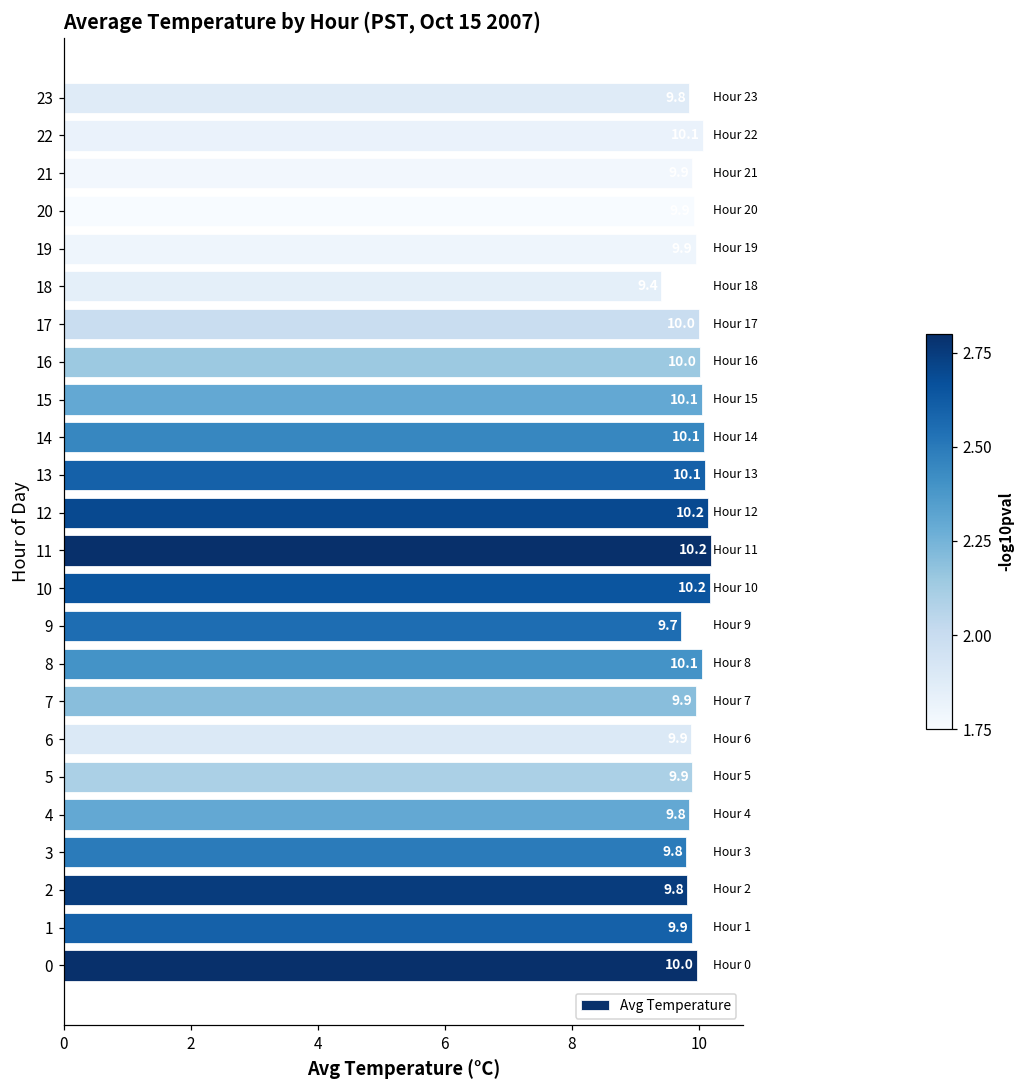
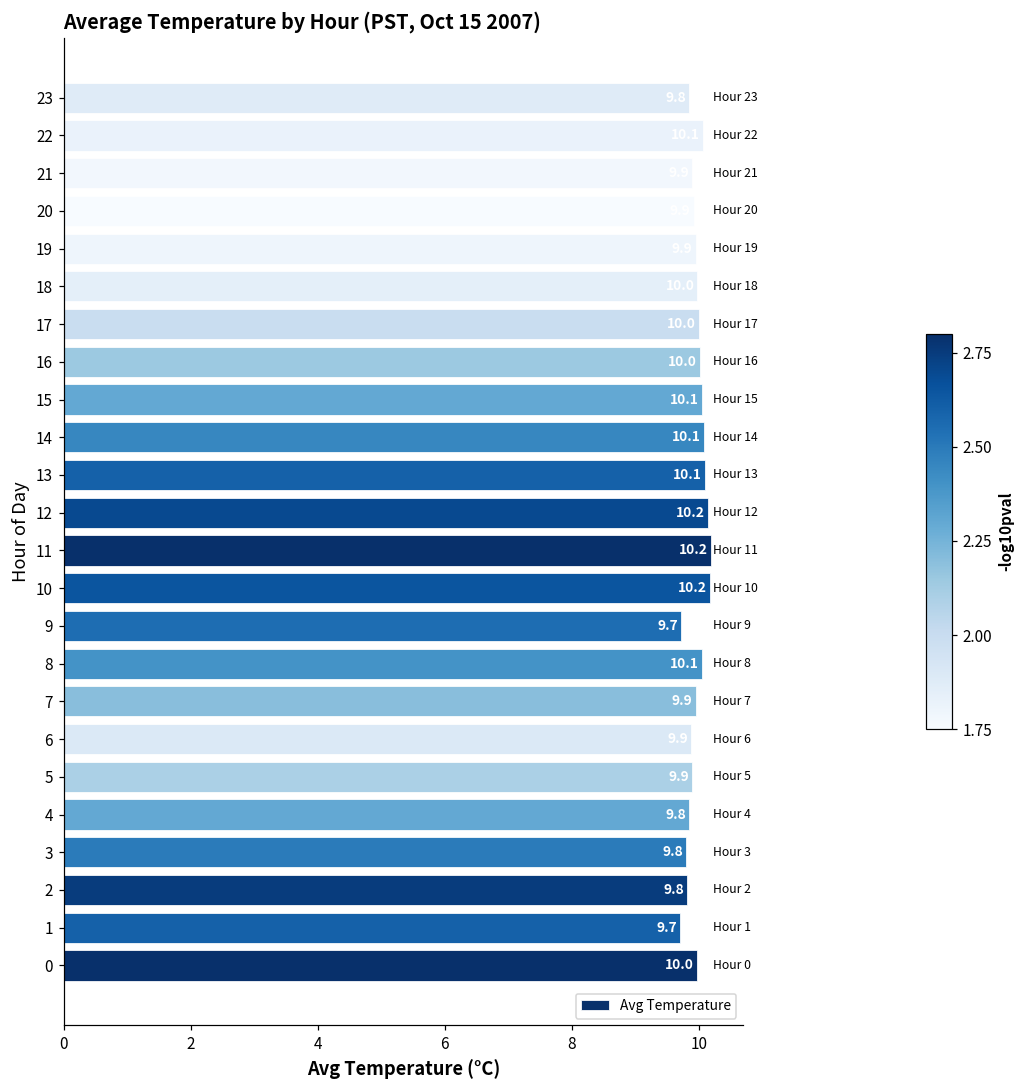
  {
-   "18": 9.4,
+   "18": 10.0,
    "17": 10.0,
    "16": 10.0,
    "15": 10.1,
    "14": 10.1,
    "13": 10.1,
    "12": 10.2,
    "11": 10.2,
    "10": 10.2,
    "9": 9.7,
    "8": 10.1,
    "7": 9.9,
    "5": 9.9,
    "4": 9.8,
    "3": 9.8,
    "2": 9.8,
-   "1": 9.9,
+   "1": 9.7,
    "0": 10.0
  }
